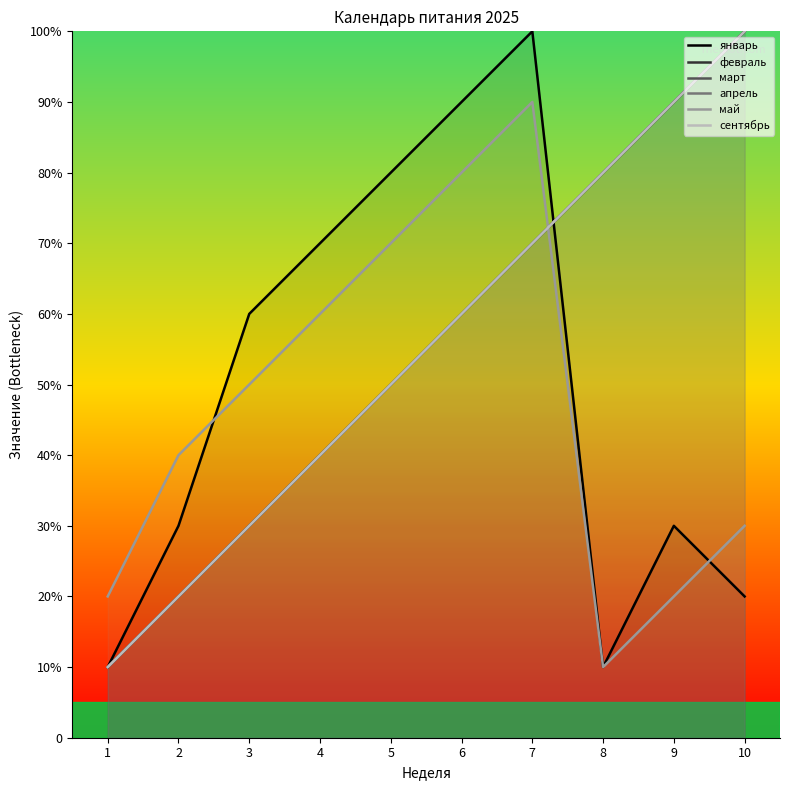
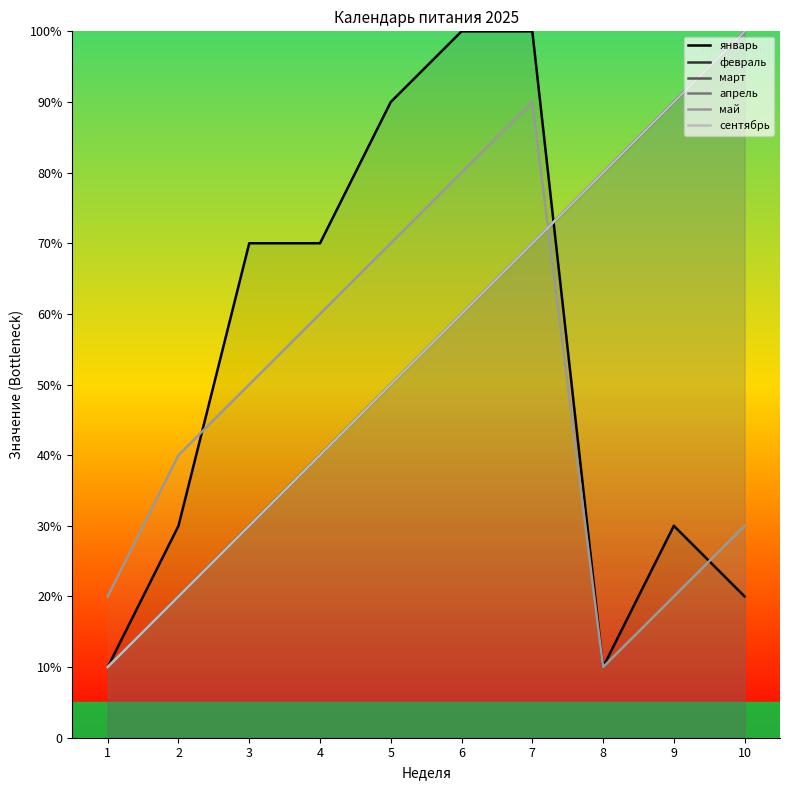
  {
    "январь": {
      "2": "30%",
-     "3": "60%",
+     "3": "70%",
      "4": "70%",
-     "5": "80%",
-     "6": "90%",
+     "5": "90%",
+     "6": "100%",
      "7": "100%",
      "9": "30%",
      "10": "20%"
    }
  }
